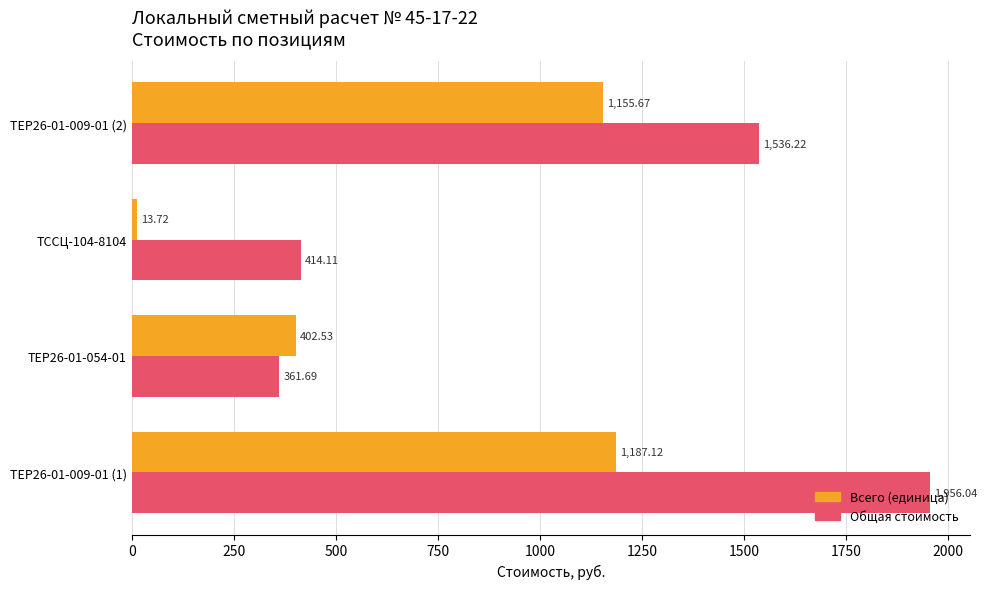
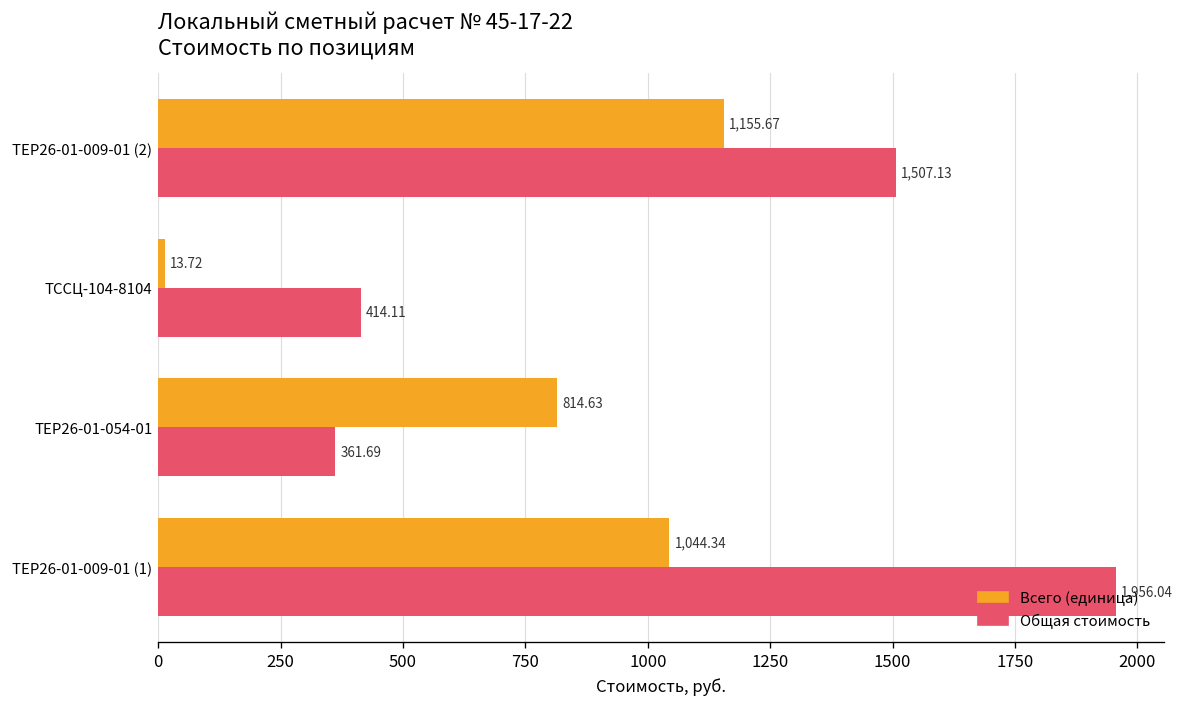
  {
    "Всего (единица)": {
      "ТЕР26-01-009-01 (2)": "1,155.67",
      "ТССЦ-104-8104": "13.72",
-     "ТЕР26-01-054-01": "402.53",
-     "ТЕР26-01-009-01 (1)": "1,187.12"
+     "ТЕР26-01-054-01": "814.63",
+     "ТЕР26-01-009-01 (1)": "1,044.34"
    },
    "Общая стоимость": {
-     "ТЕР26-01-009-01 (2)": "1,536.22",
+     "ТЕР26-01-009-01 (2)": "1,507.13",
      "ТССЦ-104-8104": "414.11",
      "ТЕР26-01-054-01": "361.69",
      "ТЕР26-01-009-01 (1)": "1,956.04"
    }
  }
